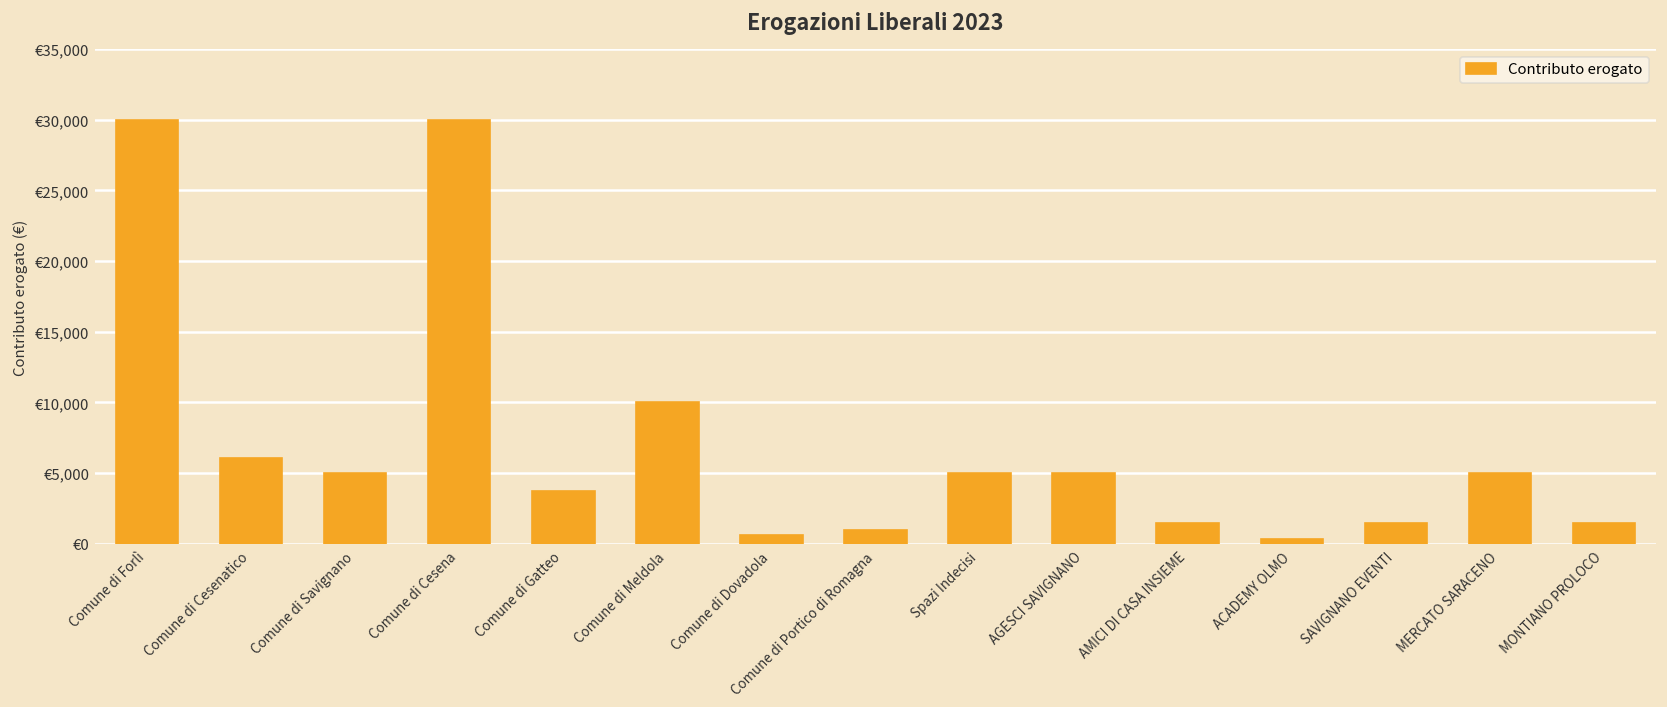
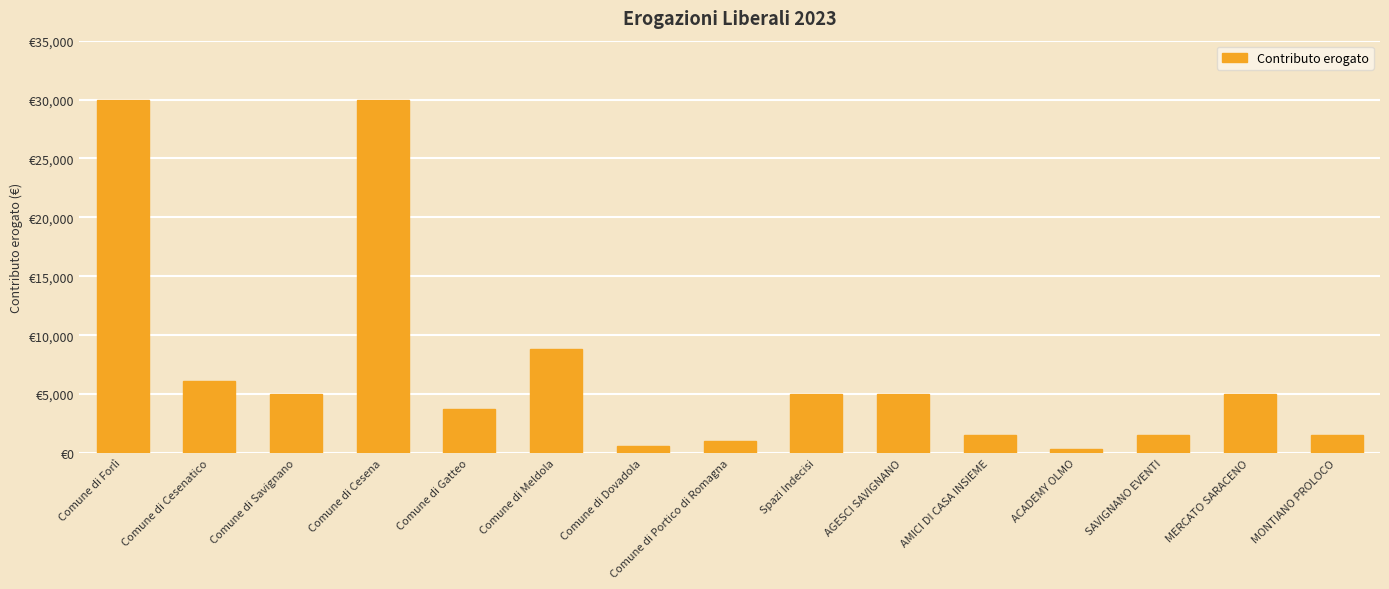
  {
    "Comune di Forlì": "€30,000",
    "Comune di Cesenatico": "€6,100",
    "Comune di Savignano": "€5,000",
    "Comune di Cesena": "€30,000",
    "Comune di Gatteo": "€3,800",
-   "Comune di Meldola": "€10,000",
+   "Comune di Meldola": "€8,900",
    "Comune di Dovadola": "€600",
    "Comune di Portico di Romagna": "€1,000",
    "Spazi Indecisi": "€5,000",
    "AGESCI SAVIGNANO": "€5,000",
    "AMICI DI CASA INSIEME": "€1,500",
    "ACADEMY OLMO": "€400",
    "SAVIGNANO EVENTI": "€1,500",
    "MERCATO SARACENO": "€5,000",
    "MONTIANO PROLOCO": "€1,500"
  }
